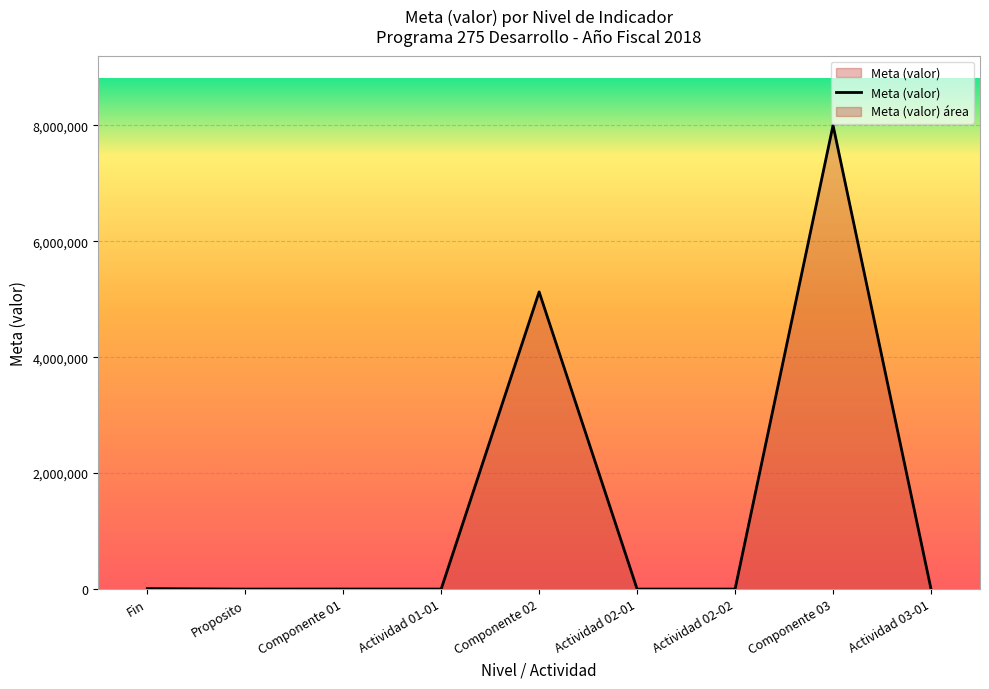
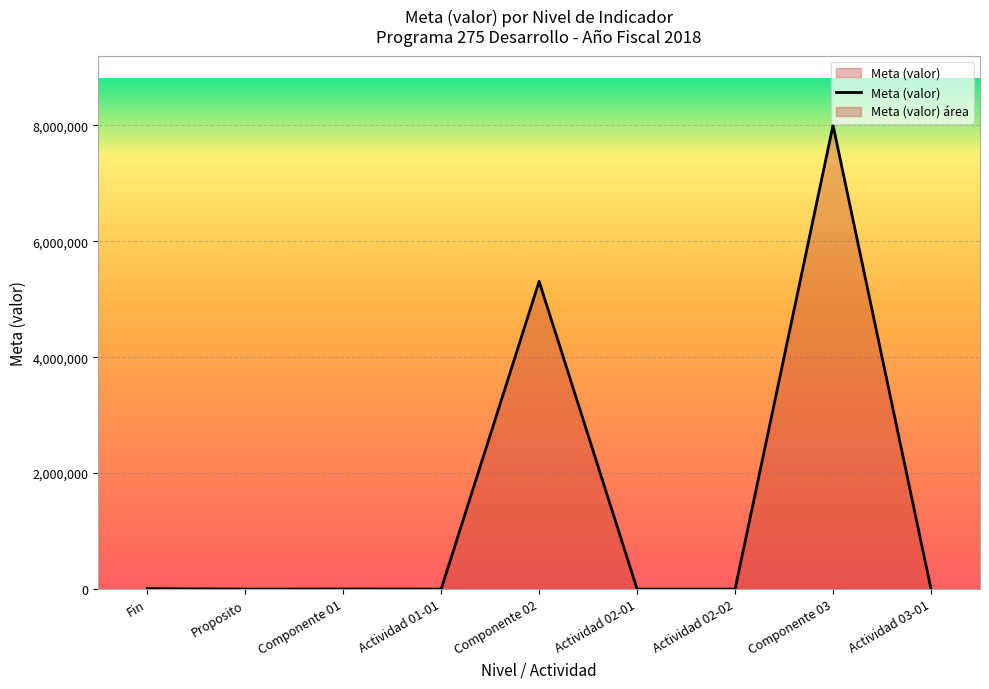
  {
    "Fin": "0",
    "Proposito": "0",
    "Componente 01": "0",
    "Actividad 01-01": "0",
-   "Componente 02": "5,100,000",
+   "Componente 02": "5,300,000",
    "Actividad 02-01": "0",
    "Actividad 02-02": "0",
    "Componente 03": "8,000,000",
    "Actividad 03-01": "0"
  }
